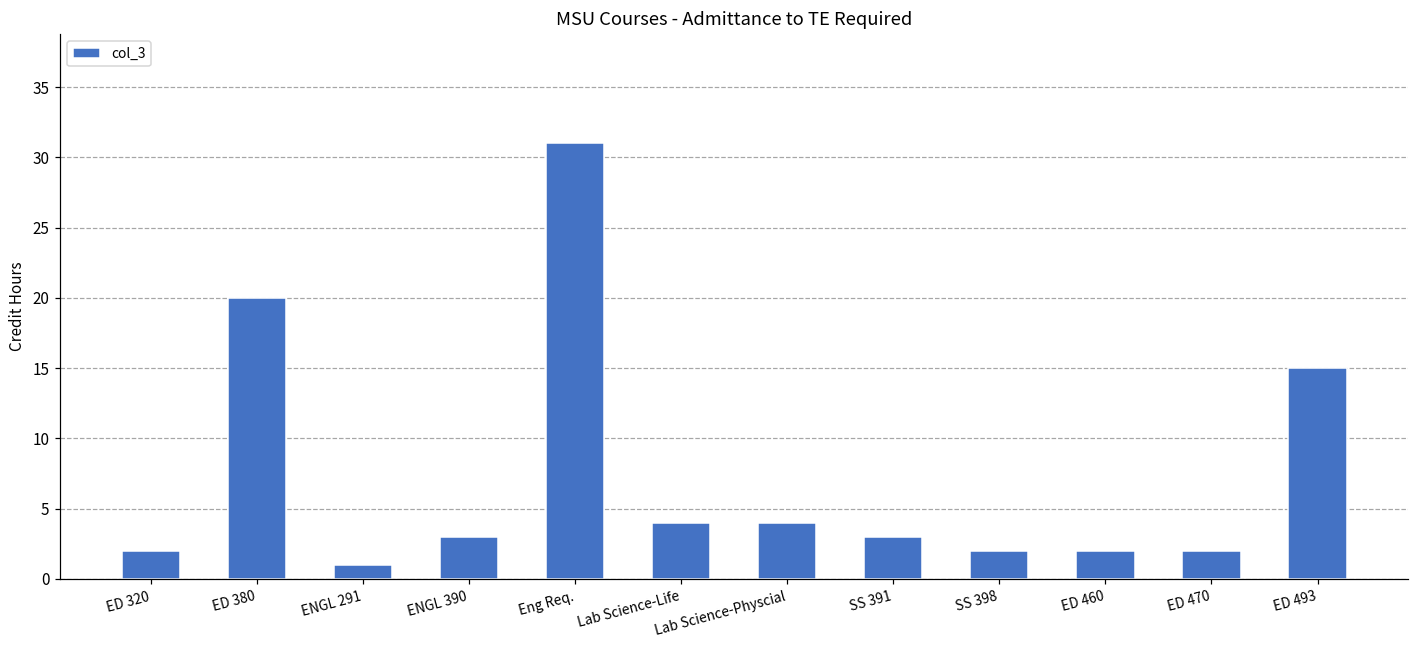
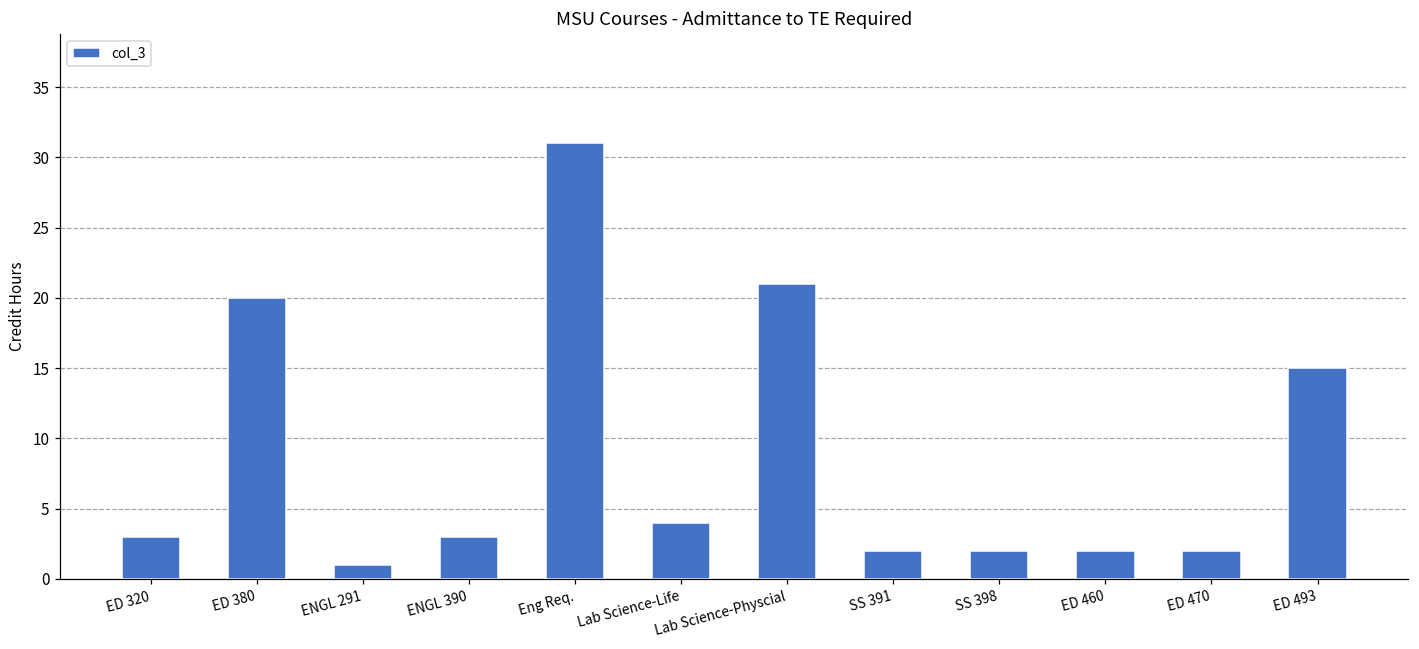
  {
-   "ED 320": 2,
+   "ED 320": 3,
    "ED 380": 20,
    "ENGL 291": 1,
    "ENGL 390": 3,
    "Eng Req.": 31,
    "Lab Science-Life": 4,
-   "Lab Science-Physcial": 4,
-   "SS 391": 3,
+   "Lab Science-Physcial": 21,
+   "SS 391": 2,
    "SS 398": 2,
    "ED 460": 2,
    "ED 470": 2,
    "ED 493": 15
  }
